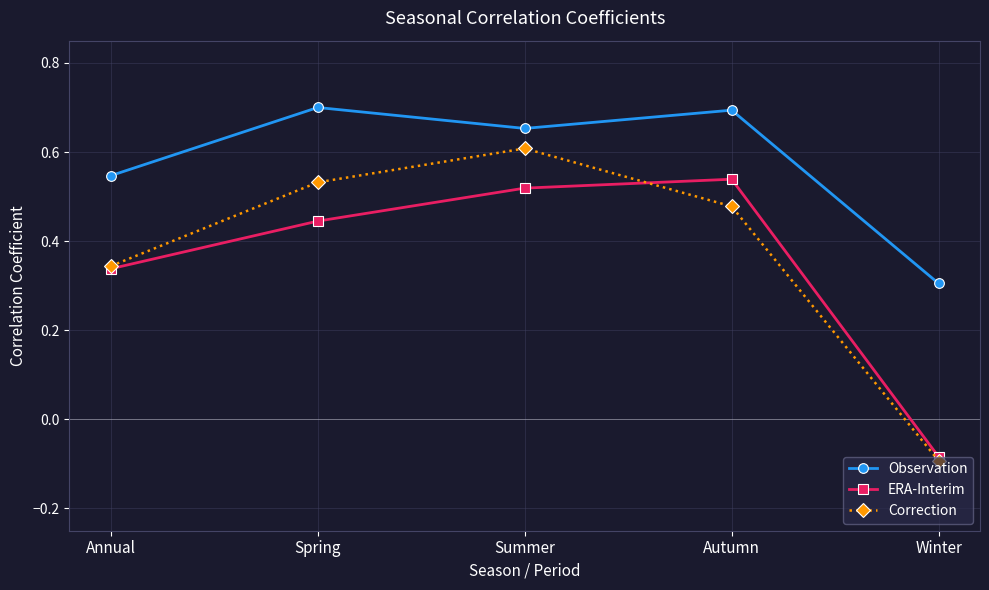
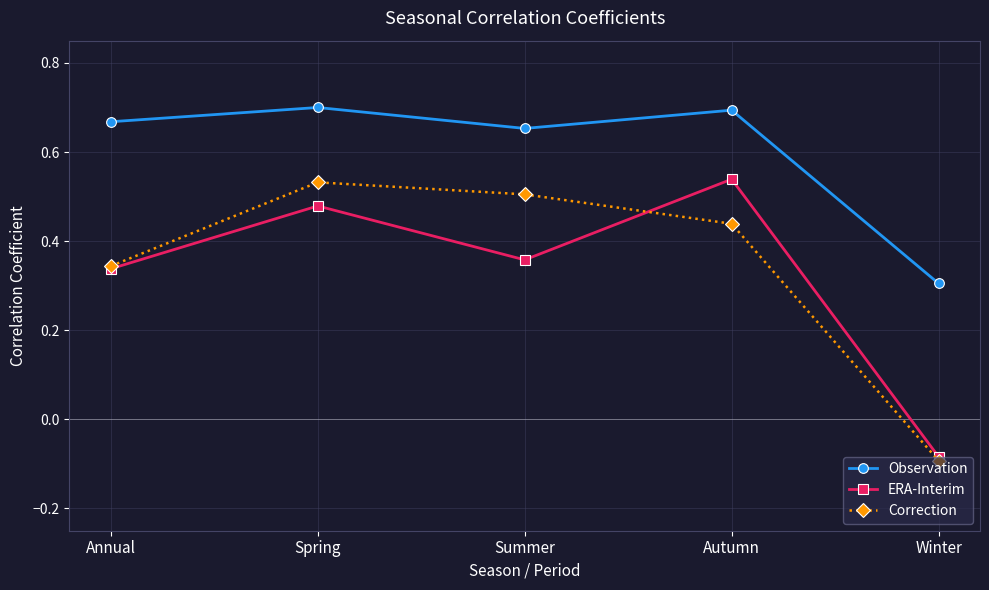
  {
    "Observation": {
-     "Annual": 0.55,
+     "Annual": 0.67,
      "Spring": 0.70,
      "Summer": 0.65,
      "Autumn": 0.69,
      "Winter": 0.31
    },
    "ERA-Interim": {
      "Annual": 0.34,
-     "Spring": 0.45,
-     "Summer": 0.52,
+     "Spring": 0.48,
+     "Summer": 0.36,
      "Autumn": 0.54
    },
    "Correction": {
      "Annual": 0.34,
      "Spring": 0.53,
-     "Summer": 0.61,
-     "Autumn": 0.48
+     "Summer": 0.51,
+     "Autumn": 0.44
    }
  }
